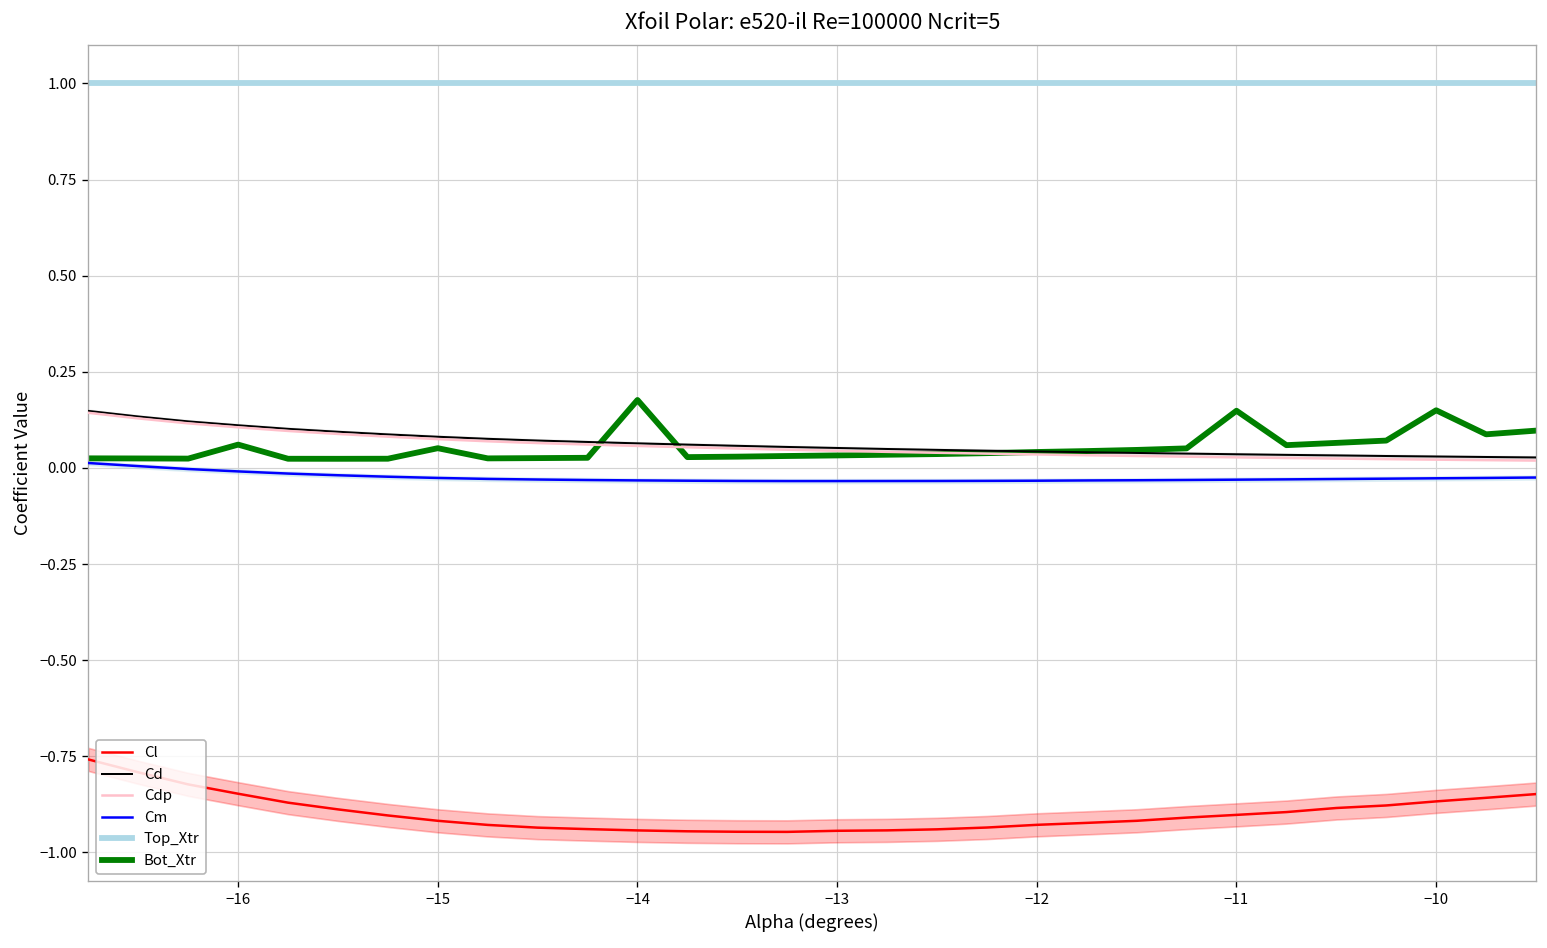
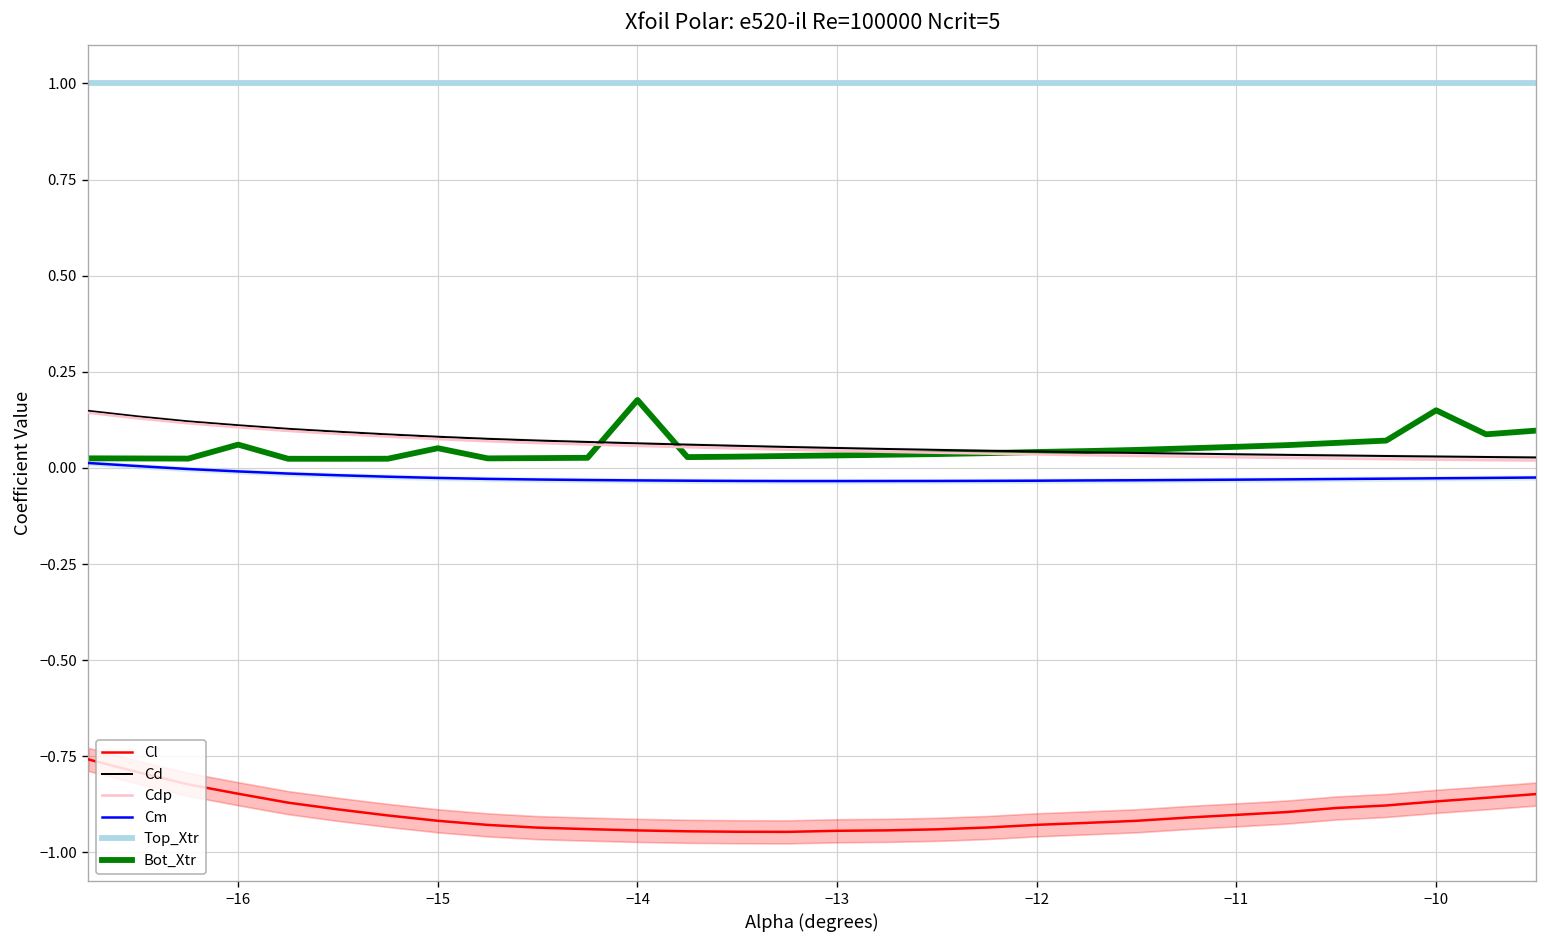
  {
    "Bot_Xtr": {
      "−16": 0.06,
      "−15": 0.05,
      "−14": 0.18,
      "−13": 0.03,
-     "−11": 0.15,
+     "−11": 0.05,
      "−10": 0.15
    }
  }
